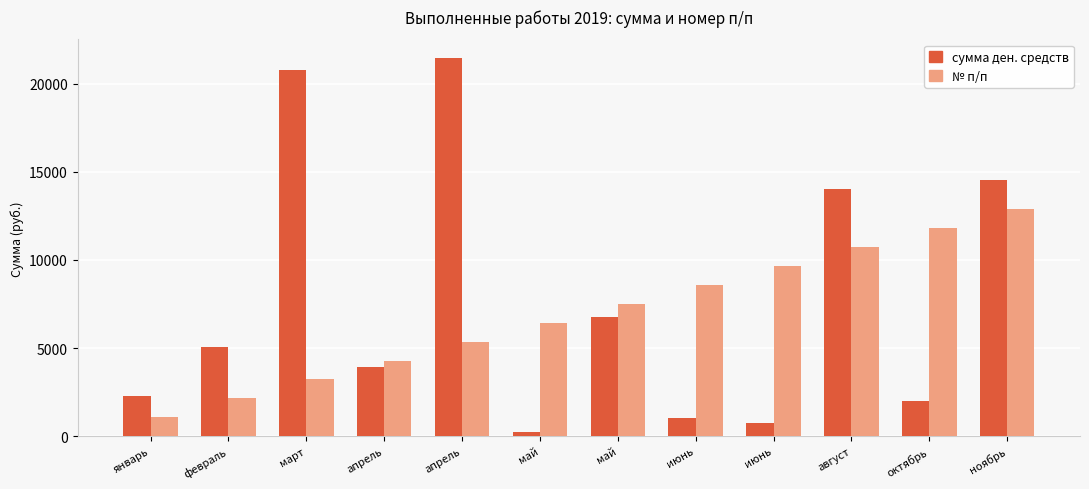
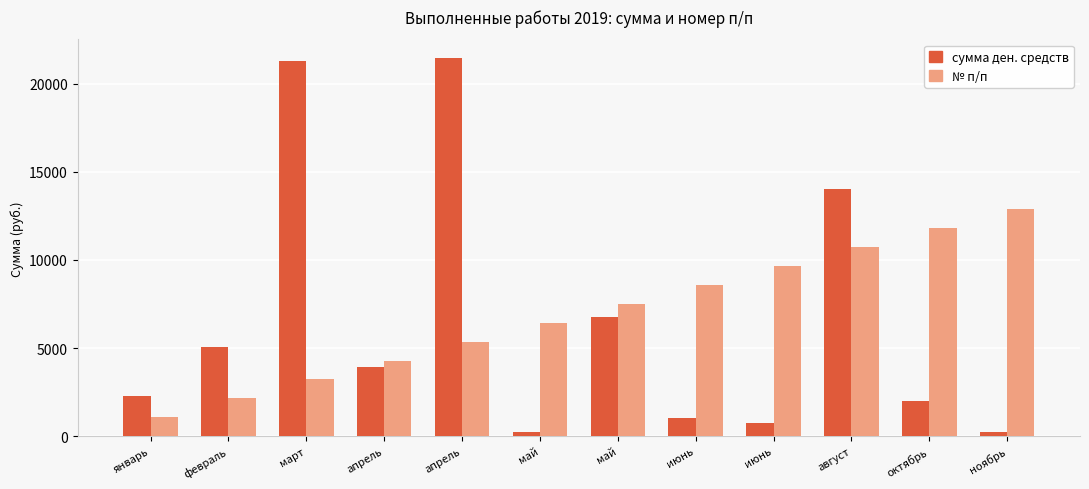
  {
    "сумма ден. средств": {
      "январь": 2300,
      "февраль": 5100,
-     "март": 20800,
+     "март": 21300,
      "август": 14000,
      "октябрь": 2000,
-     "ноябрь": 14500
+     "ноябрь": 200
    }
  }
